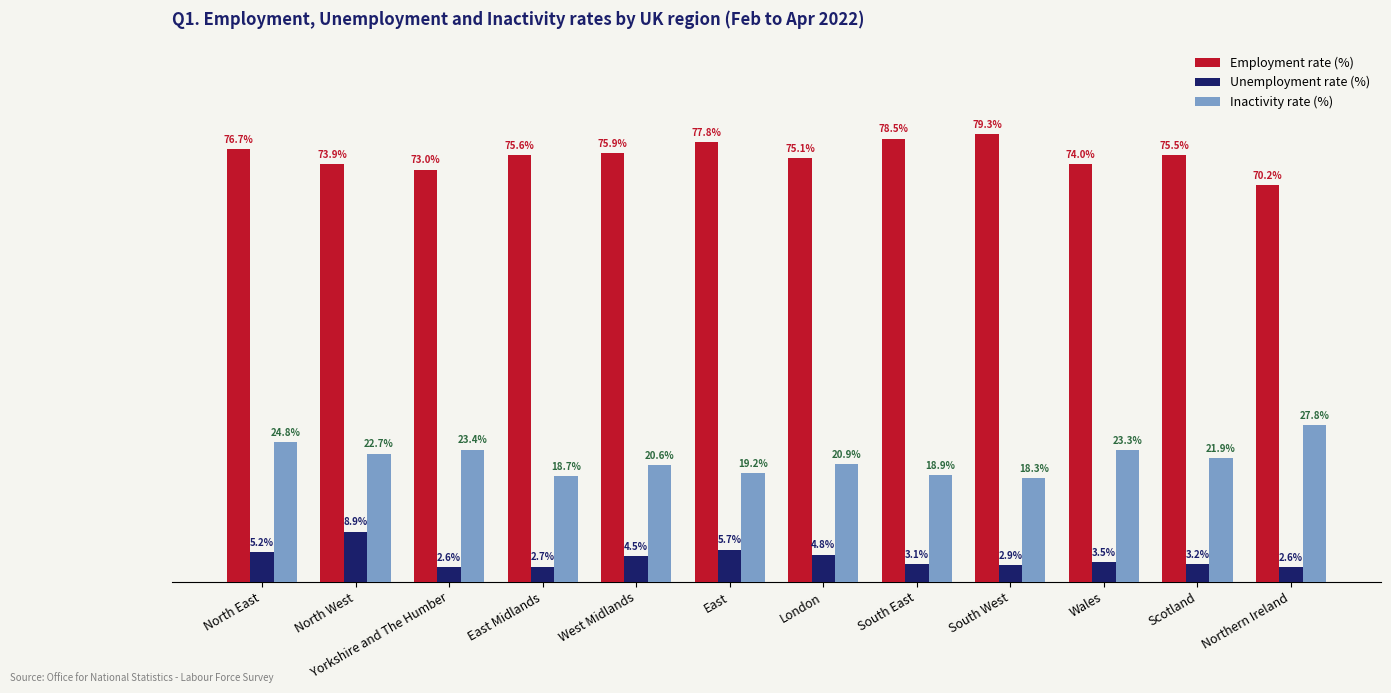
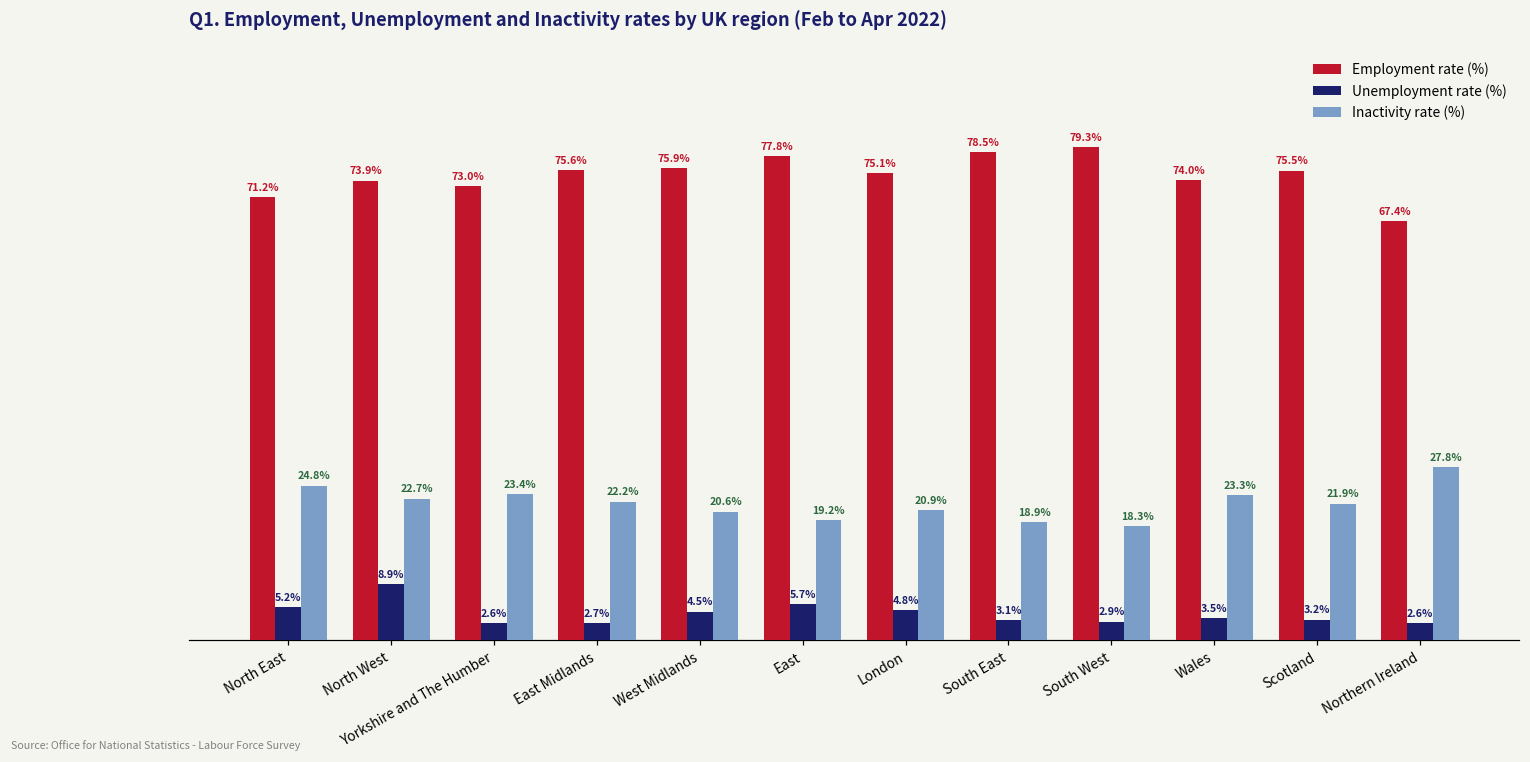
  {
    "Employment rate (%)": {
-     "North East": "76.7%",
+     "North East": "71.2%",
      "North West": "73.9%",
      "Yorkshire and The Humber": "73.0%",
      "East Midlands": "75.6%",
      "West Midlands": "75.9%",
      "East": "77.8%",
      "London": "75.1%",
      "South East": "78.5%",
      "South West": "79.3%",
      "Wales": "74.0%",
      "Scotland": "75.5%",
-     "Northern Ireland": "70.2%"
+     "Northern Ireland": "67.4%"
    },
    "Unemployment rate (%)": {
      "North East": "5.2%",
      "North West": "8.9%",
      "Yorkshire and The Humber": "2.6%",
      "East Midlands": "2.7%",
      "West Midlands": "4.5%",
      "East": "5.7%",
      "London": "4.8%",
      "South East": "3.1%",
      "South West": "2.9%",
      "Wales": "3.5%",
      "Scotland": "3.2%",
      "Northern Ireland": "2.6%"
    },
    "Inactivity rate (%)": {
      "North East": "24.8%",
      "North West": "22.7%",
      "Yorkshire and The Humber": "23.4%",
-     "East Midlands": "18.7%",
+     "East Midlands": "22.2%",
      "West Midlands": "20.6%",
      "East": "19.2%",
      "London": "20.9%",
      "South East": "18.9%",
      "South West": "18.3%",
      "Wales": "23.3%",
      "Scotland": "21.9%",
      "Northern Ireland": "27.8%"
    }
  }
